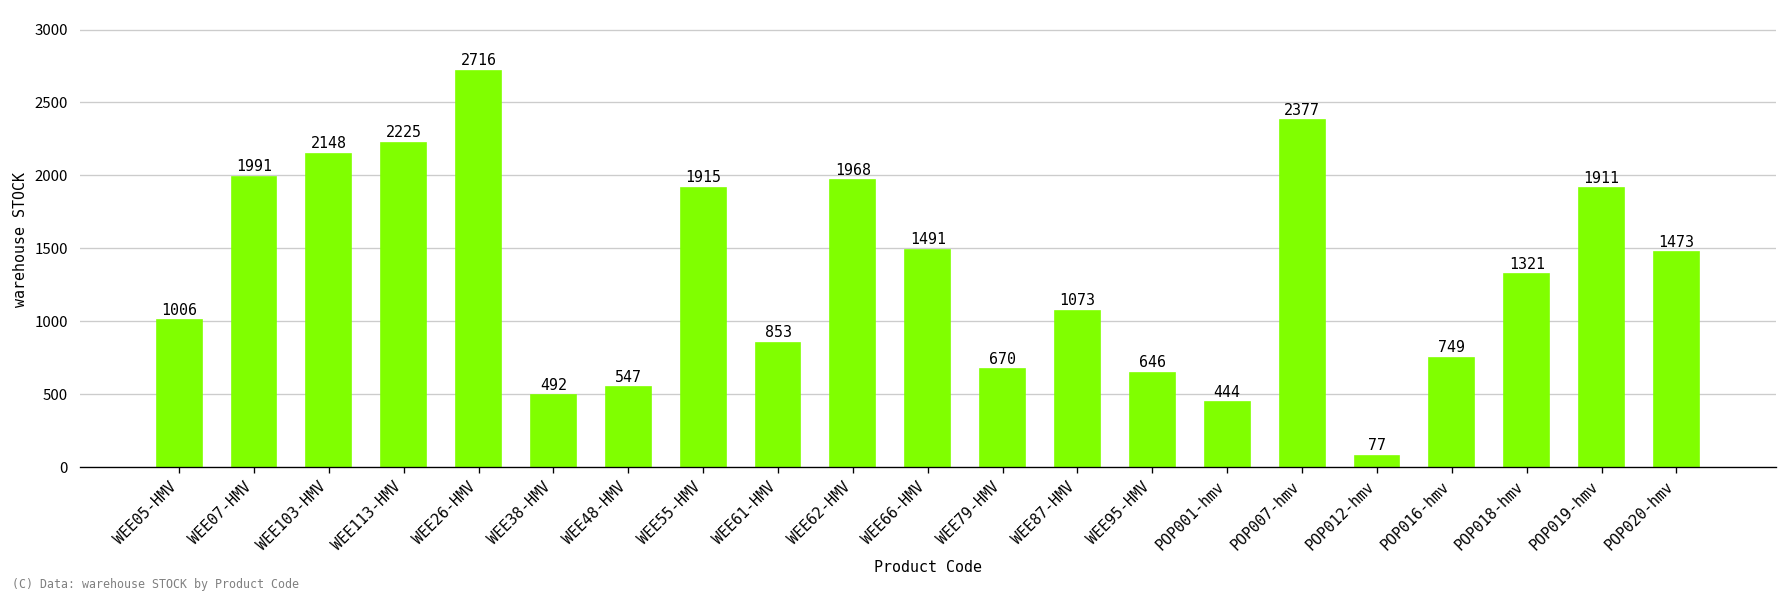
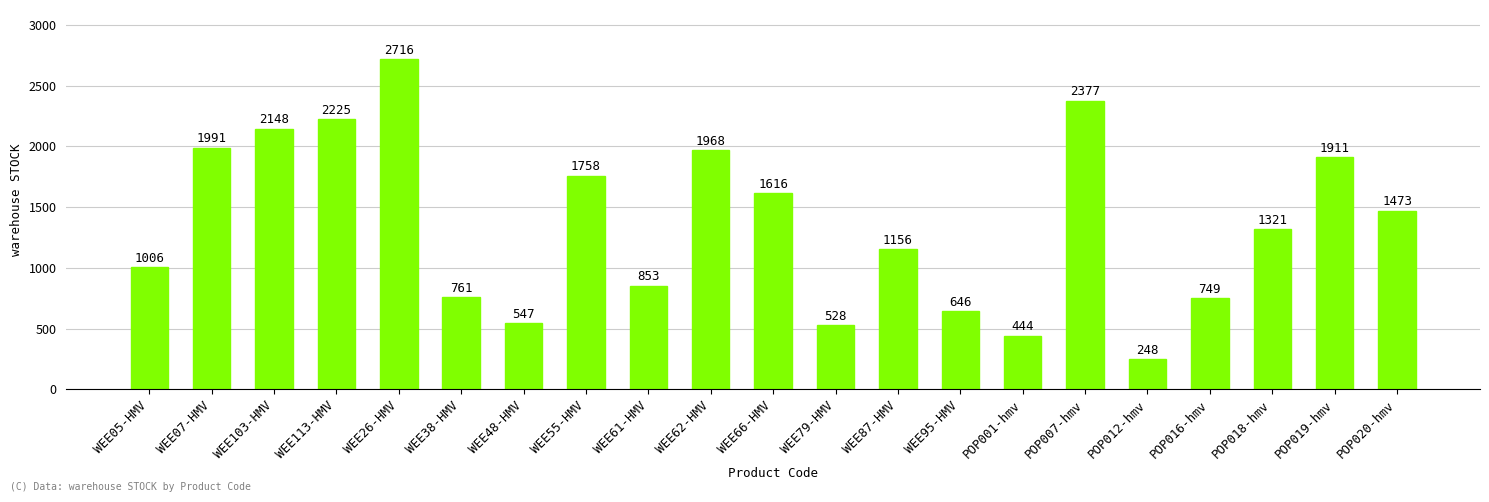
  {
    "WEE05-HMV": 1006,
    "WEE07-HMV": 1991,
    "WEE103-HMV": 2148,
    "WEE113-HMV": 2225,
    "WEE26-HMV": 2716,
-   "WEE38-HMV": 492,
+   "WEE38-HMV": 761,
    "WEE48-HMV": 547,
-   "WEE55-HMV": 1915,
+   "WEE55-HMV": 1758,
    "WEE61-HMV": 853,
    "WEE62-HMV": 1968,
-   "WEE66-HMV": 1491,
-   "WEE79-HMV": 670,
-   "WEE87-HMV": 1073,
+   "WEE66-HMV": 1616,
+   "WEE79-HMV": 528,
+   "WEE87-HMV": 1156,
    "WEE95-HMV": 646,
    "POP001-hmv": 444,
    "POP007-hmv": 2377,
-   "POP012-hmv": 77,
+   "POP012-hmv": 248,
    "POP016-hmv": 749,
    "POP018-hmv": 1321,
    "POP019-hmv": 1911,
    "POP020-hmv": 1473
  }
